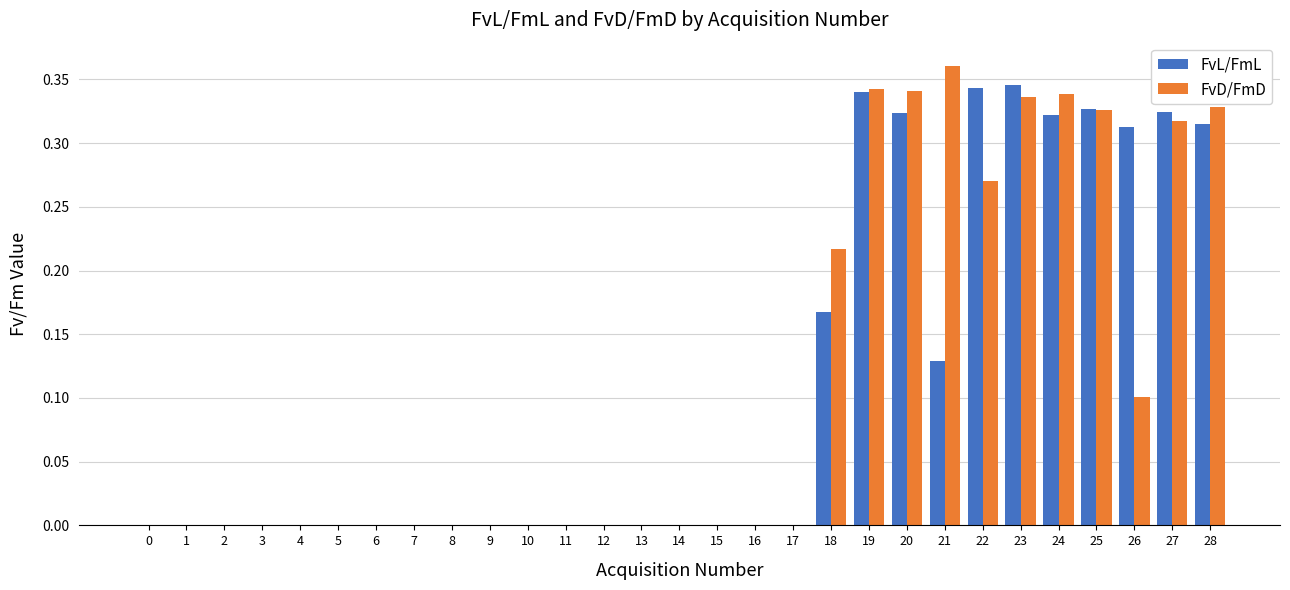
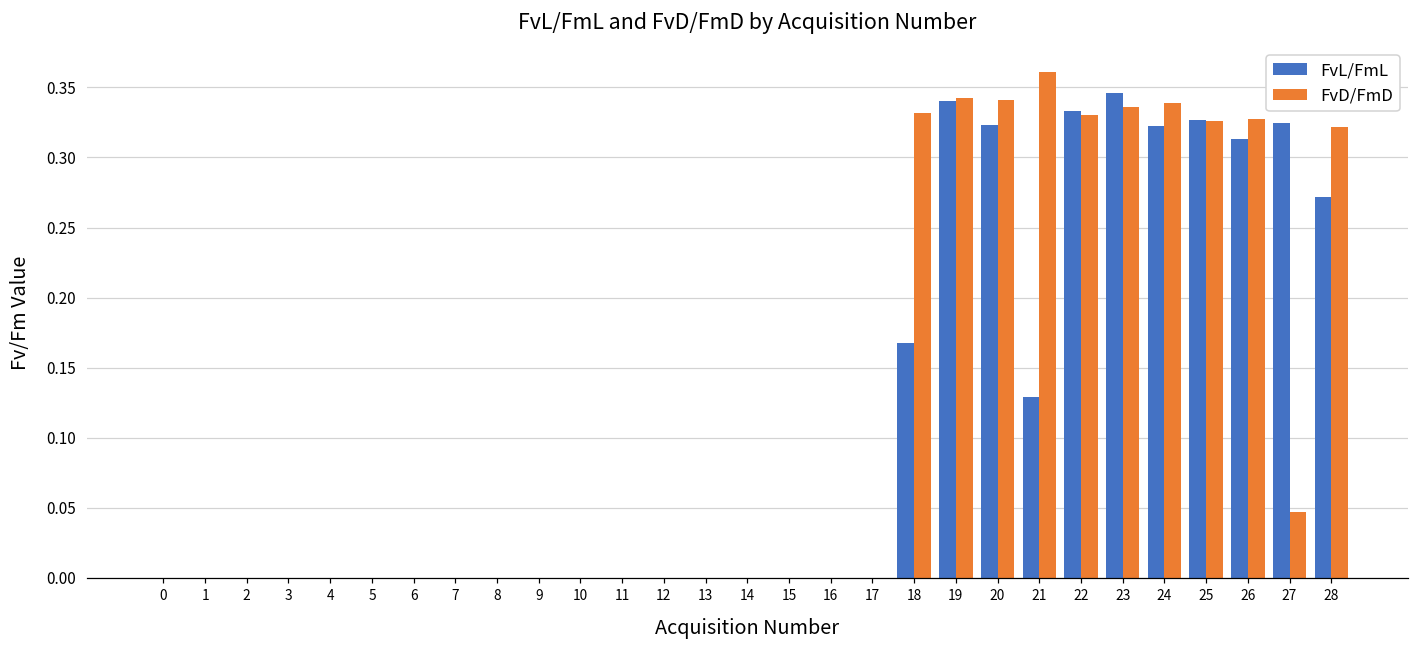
  {
    "FvL/FmL": {
      "0": 0.000,
      "1": 0.000,
      "2": 0.000,
      "3": 0.000,
      "4": 0.000,
      "5": 0.000,
      "6": 0.000,
      "7": 0.000,
      "8": 0.000,
      "9": 0.000,
      "10": 0.000,
      "11": 0.000,
      "12": 0.000,
      "13": 0.000,
      "14": 0.000,
      "15": 0.000,
      "16": 0.000,
      "17": 0.000,
      "18": 0.168,
      "19": 0.340,
      "20": 0.323,
      "21": 0.129,
-     "22": 0.343,
+     "22": 0.333,
      "23": 0.346,
      "24": 0.322,
      "25": 0.327,
      "26": 0.313,
      "27": 0.325,
-     "28": 0.315
+     "28": 0.271
    },
    "FvD/FmD": {
      "0": 0.000,
      "1": 0.000,
      "2": 0.000,
      "3": 0.000,
      "4": 0.000,
      "5": 0.000,
      "6": 0.000,
      "7": 0.000,
      "8": 0.000,
      "9": 0.000,
      "10": 0.000,
      "11": 0.000,
      "12": 0.000,
      "13": 0.000,
      "14": 0.000,
      "15": 0.000,
      "16": 0.000,
      "17": 0.000,
-     "18": 0.217,
+     "18": 0.332,
      "19": 0.342,
      "20": 0.341,
      "21": 0.361,
-     "22": 0.271,
+     "22": 0.330,
      "23": 0.336,
      "24": 0.339,
      "25": 0.326,
-     "26": 0.101,
-     "27": 0.318,
-     "28": 0.329
+     "26": 0.327,
+     "27": 0.047,
+     "28": 0.322
    }
  }
